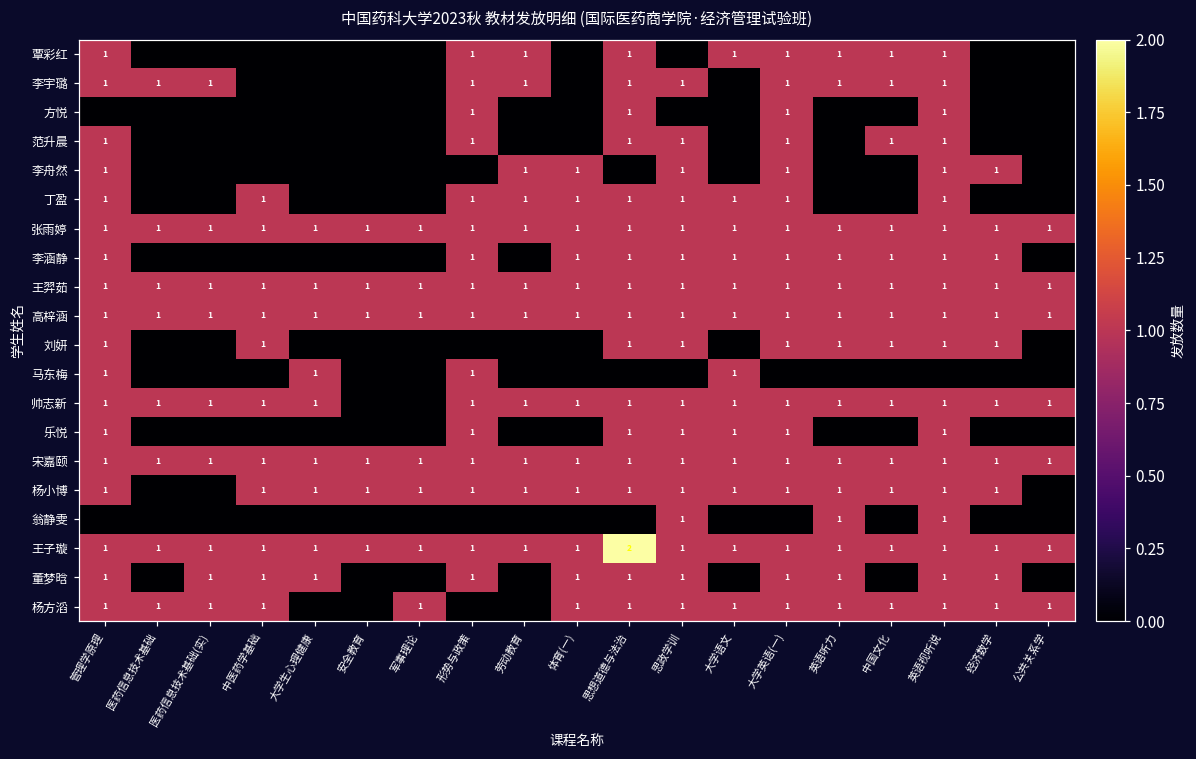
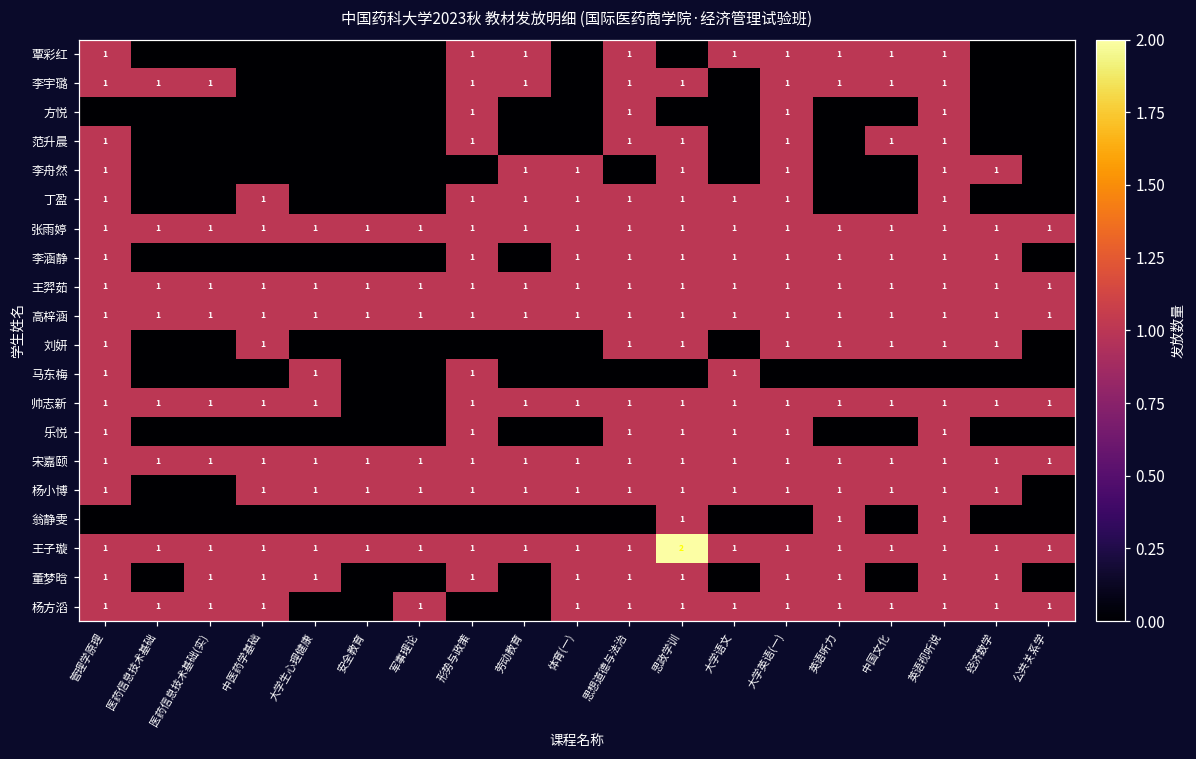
  {
    "王子璇": {
      "管理学原理": 1,
      "医药信息技术基础": 1,
      "医药信息技术基础(实)": 1,
      "中医药学基础": 1,
      "大学生心理健康": 1,
      "安全教育": 1,
      "军事理论": 1,
      "形势与政策": 1,
      "劳动教育": 1,
      "体育(一)": 1,
-     "思想道德与法治": 2,
-     "思政学训": 1,
+     "思想道德与法治": 1,
+     "思政学训": 2,
      "大学语文": 1,
      "大学英语(一)": 1,
      "英语听力": 1,
      "中国文化": 1,
      "英语视听说": 1,
      "经济数学": 1,
      "公共关系学": 1
    }
  }
